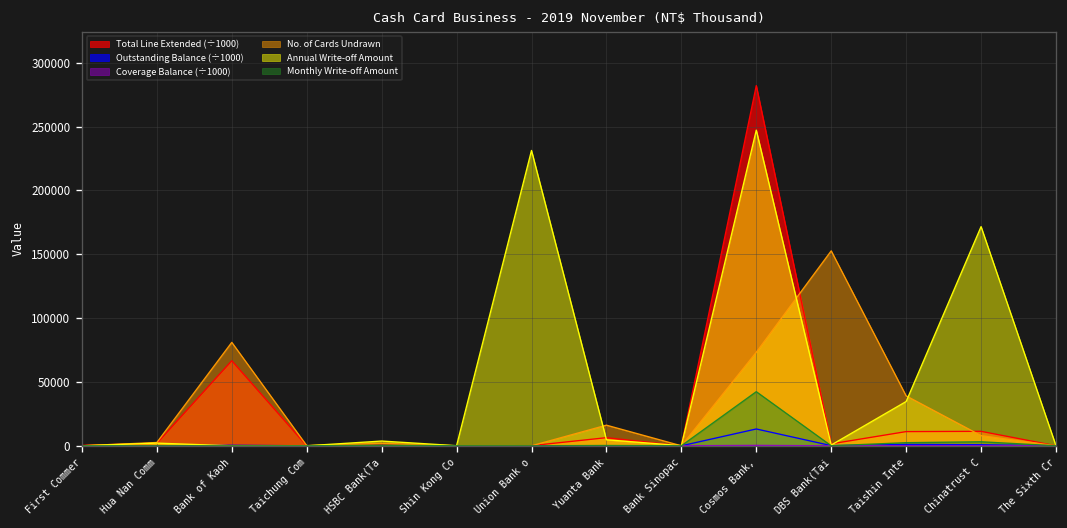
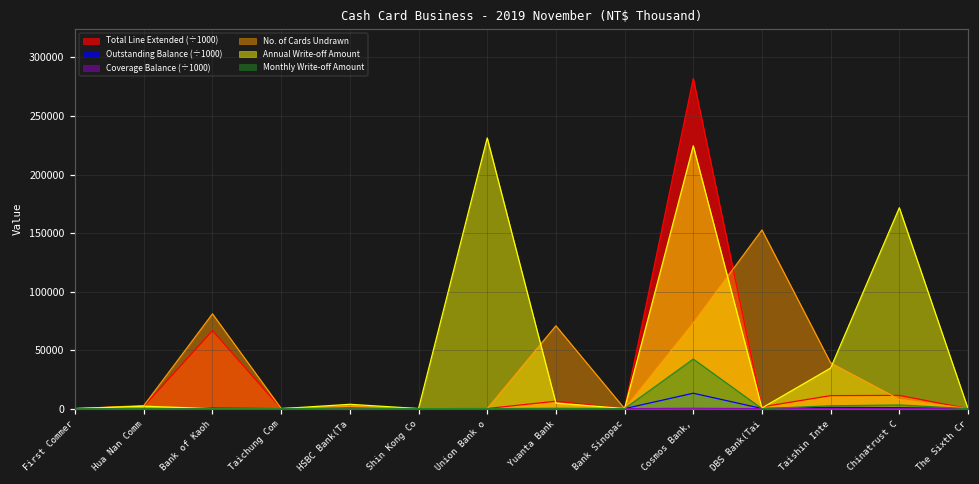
  {
    "Total Line Extended (÷1000)": {
      "Bank of Kaoh": 67000,
      "Cosmos Bank,": 282000,
      "Taishin Inte": 11000,
      "Chinatrust C": 11000
    },
    "Outstanding Balance (÷1000)": {
      "Cosmos Bank,": 13000
    },
    "Coverage Balance (÷1000)": {
      "Cosmos Bank,": 0
    },
    "No. of Cards Undrawn": {
      "Bank of Kaoh": 81000,
-     "Yuanta Bank": 16000,
+     "Yuanta Bank": 71000,
      "Cosmos Bank,": 73000,
      "DBS Bank(Tai": 153000,
      "Taishin Inte": 39000,
      "Chinatrust C": 8000
    },
    "Annual Write-off Amount": {
      "Union Bank o": 231000,
-     "Cosmos Bank,": 247000,
+     "Cosmos Bank,": 225000,
      "Taishin Inte": 35000,
      "Chinatrust C": 172000
    },
    "Monthly Write-off Amount": {
      "Cosmos Bank,": 42000
    }
  }
